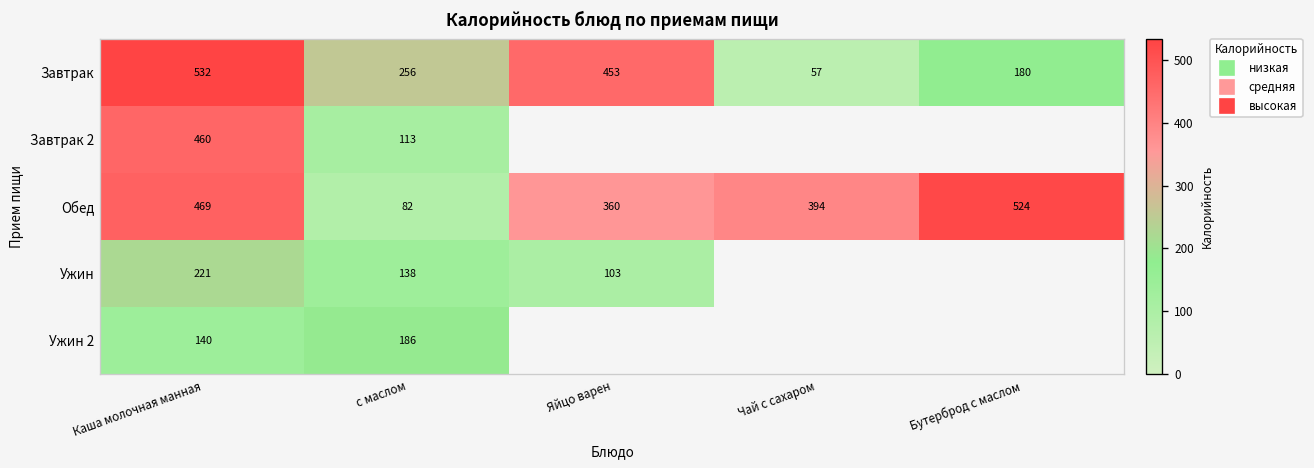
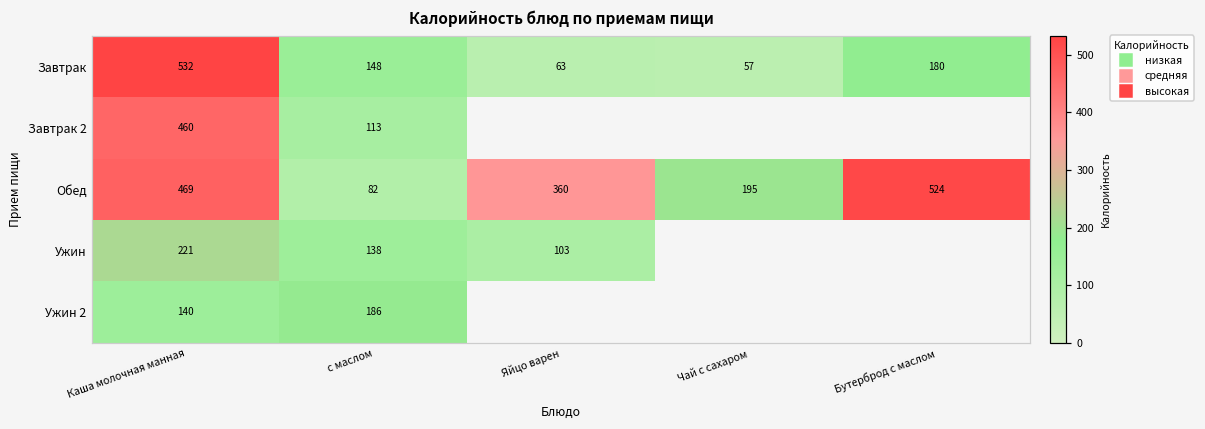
  {
    "Завтрак": {
      "Каша молочная манная": 532,
-     "с маслом": 256,
-     "Яйцо варен": 453,
+     "с маслом": 148,
+     "Яйцо варен": 63,
      "Чай с сахаром": 57,
      "Бутерброд с маслом": 180
    },
    "Завтрак 2": {
      "Каша молочная манная": 460,
      "с маслом": 113
    },
    "Обед": {
      "Каша молочная манная": 469,
      "с маслом": 82,
      "Яйцо варен": 360,
-     "Чай с сахаром": 394,
+     "Чай с сахаром": 195,
      "Бутерброд с маслом": 524
    },
    "Ужин": {
      "Каша молочная манная": 221,
      "с маслом": 138,
      "Яйцо варен": 103
    },
    "Ужин 2": {
      "Каша молочная манная": 140,
      "с маслом": 186
    }
  }
